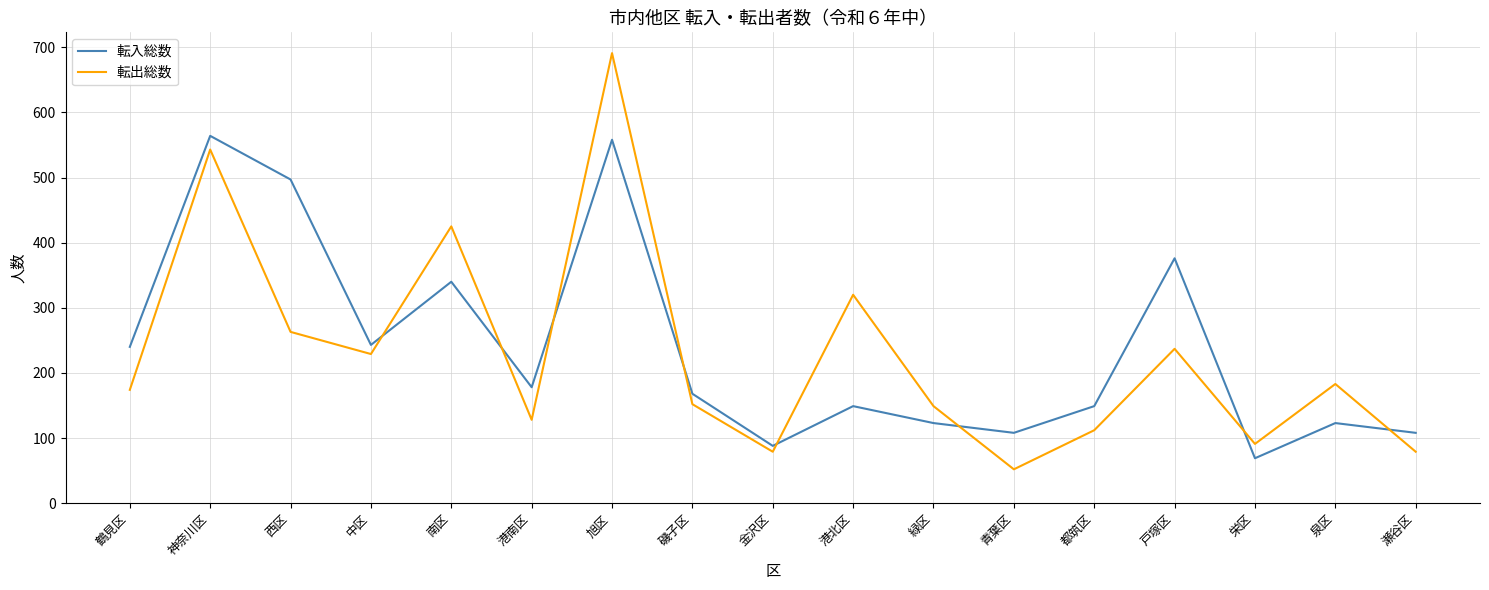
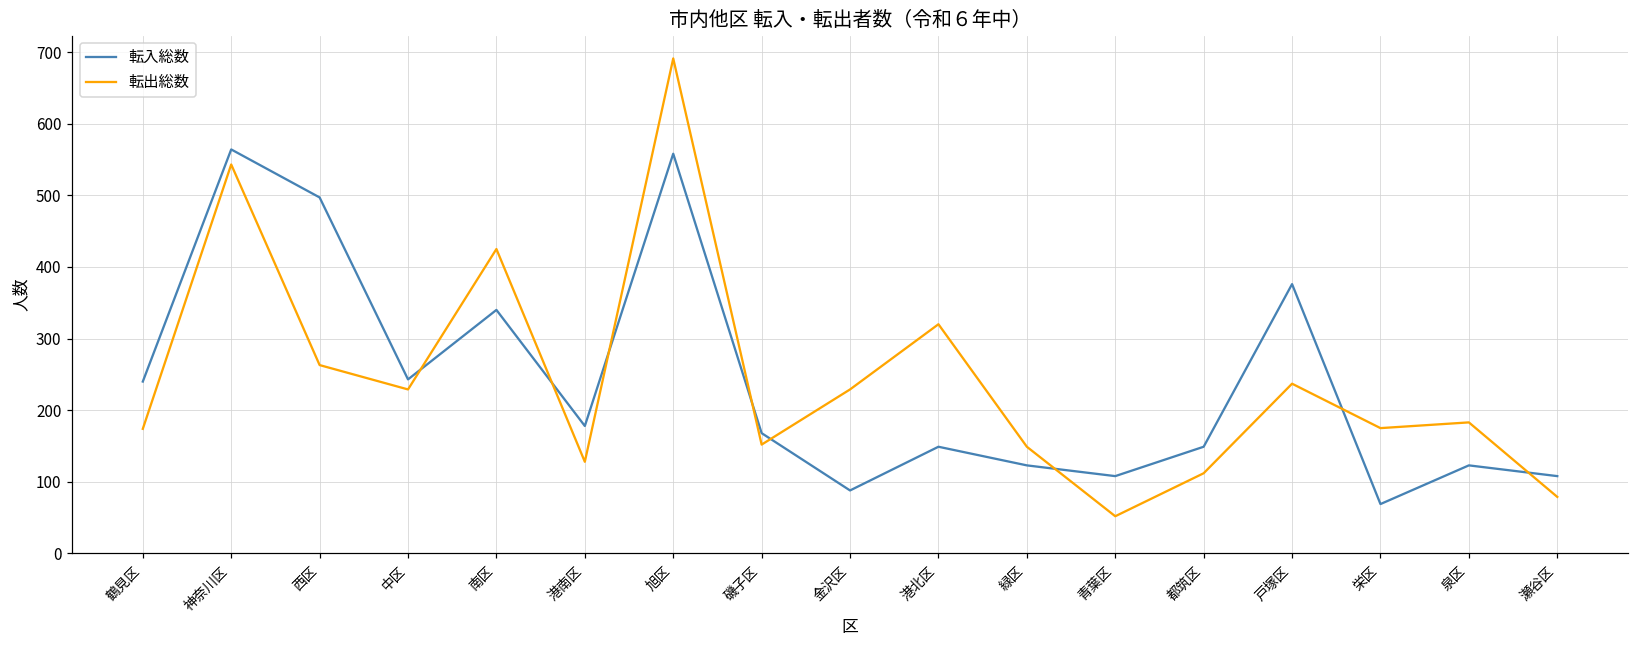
  {
    "転入総数": {
      "鶴見区": 240,
      "神奈川区": 560,
      "西区": 500,
      "中区": 240,
      "南区": 340,
      "港南区": 180,
      "旭区": 560,
      "磯子区": 170,
      "金沢区": 90,
      "港北区": 150,
      "緑区": 120,
      "青葉区": 110,
      "都筑区": 150,
      "戸塚区": 380,
      "栄区": 70,
      "泉区": 120,
      "瀬谷区": 110
    },
    "転出総数": {
      "鶴見区": 170,
      "神奈川区": 540,
      "西区": 260,
      "中区": 230,
      "南区": 430,
      "港南区": 130,
      "旭区": 690,
      "磯子区": 150,
-     "金沢区": 80,
+     "金沢区": 230,
      "港北区": 320,
      "緑区": 150,
      "青葉区": 50,
      "都筑区": 110,
      "戸塚区": 240,
-     "栄区": 90,
+     "栄区": 180,
      "泉区": 180,
      "瀬谷区": 80
    }
  }
